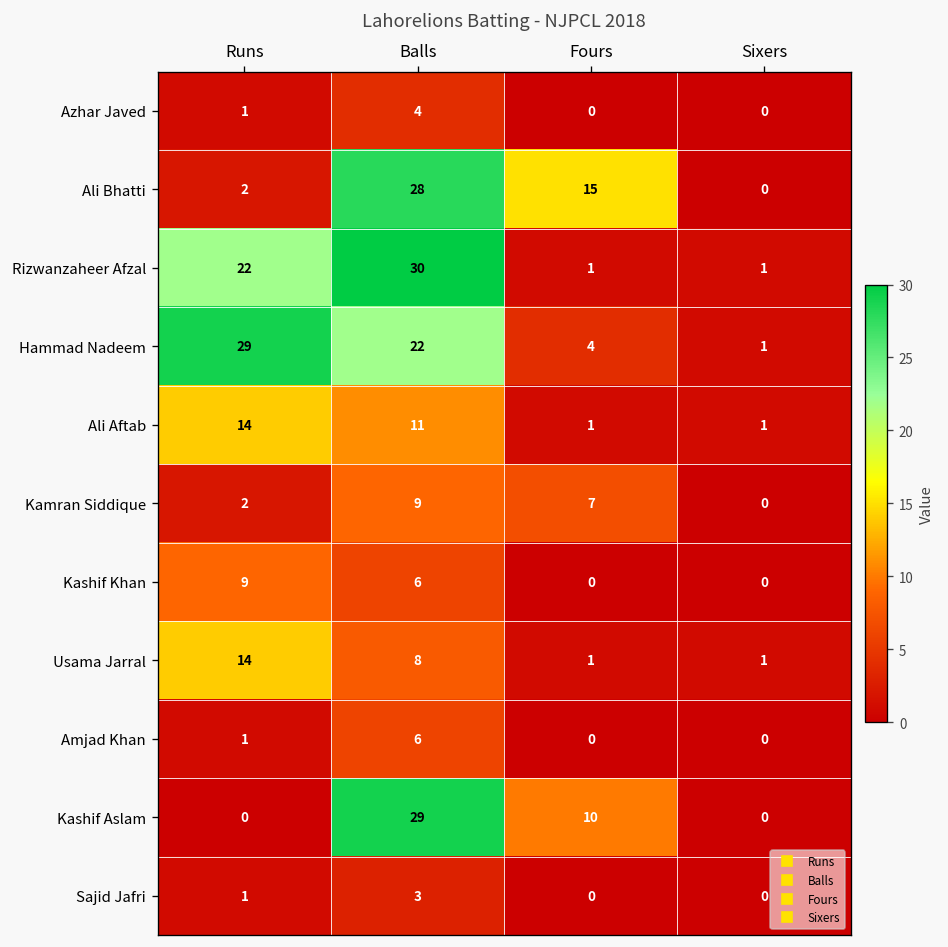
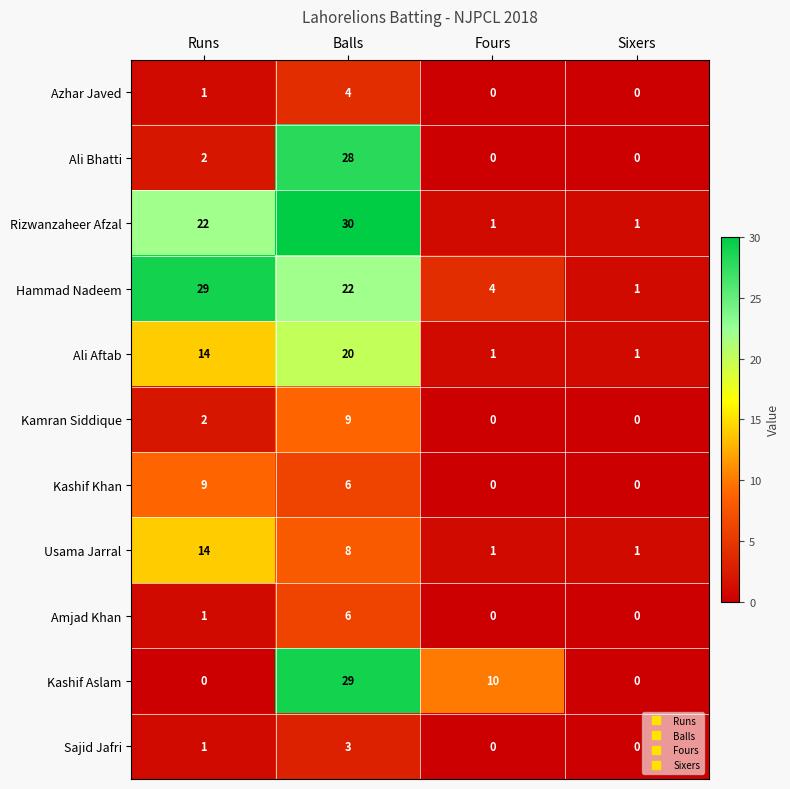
  {
    "Azhar Javed": {
      "Runs": 1,
      "Balls": 4,
      "Fours": 0,
      "Sixers": 0
    },
    "Ali Bhatti": {
      "Runs": 2,
      "Balls": 28,
-     "Fours": 15,
+     "Fours": 0,
      "Sixers": 0
    },
    "Rizwanzaheer Afzal": {
      "Runs": 22,
      "Balls": 30,
      "Fours": 1,
      "Sixers": 1
    },
    "Hammad Nadeem": {
      "Runs": 29,
      "Balls": 22,
      "Fours": 4,
      "Sixers": 1
    },
    "Ali Aftab": {
      "Runs": 14,
-     "Balls": 11,
+     "Balls": 20,
      "Fours": 1,
      "Sixers": 1
    },
    "Kamran Siddique": {
      "Runs": 2,
      "Balls": 9,
-     "Fours": 7,
+     "Fours": 0,
      "Sixers": 0
    },
    "Kashif Khan": {
      "Runs": 9,
      "Balls": 6,
      "Fours": 0,
      "Sixers": 0
    },
    "Usama Jarral": {
      "Runs": 14,
      "Balls": 8,
      "Fours": 1,
      "Sixers": 1
    },
    "Amjad Khan": {
      "Runs": 1,
      "Balls": 6,
      "Fours": 0,
      "Sixers": 0
    },
    "Kashif Aslam": {
      "Runs": 0,
      "Balls": 29,
      "Fours": 10,
      "Sixers": 0
    },
    "Sajid Jafri": {
      "Runs": 1,
      "Balls": 3,
      "Fours": 0,
      "Sixers": 0
    }
  }
